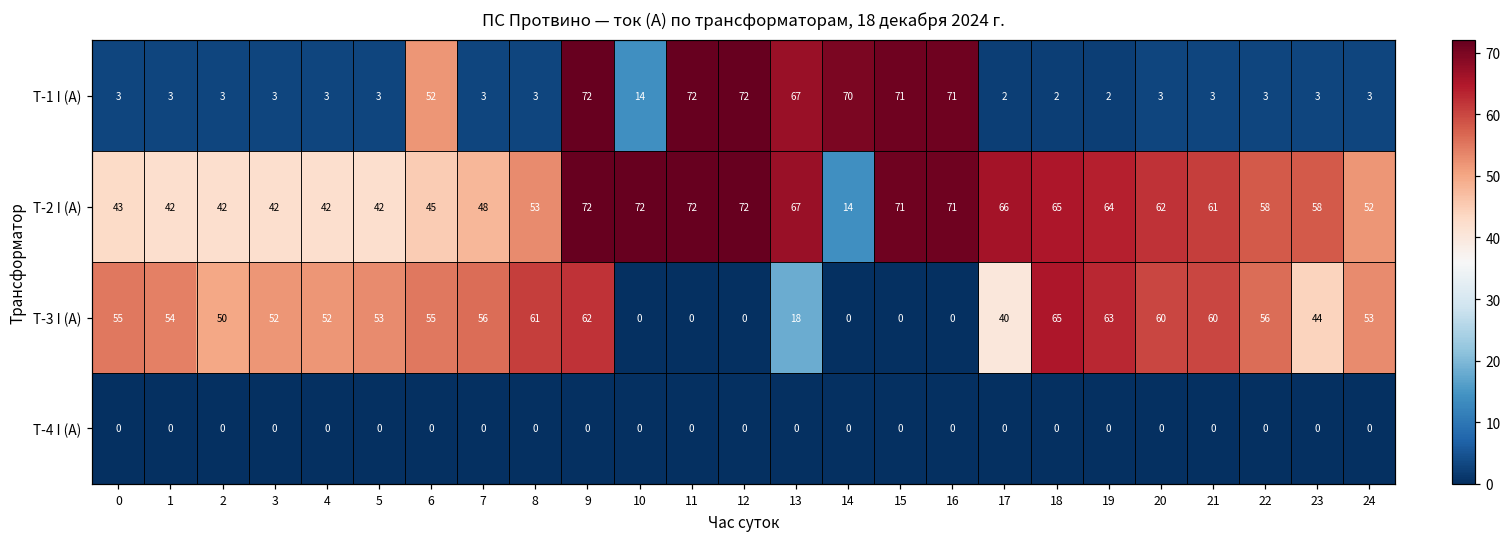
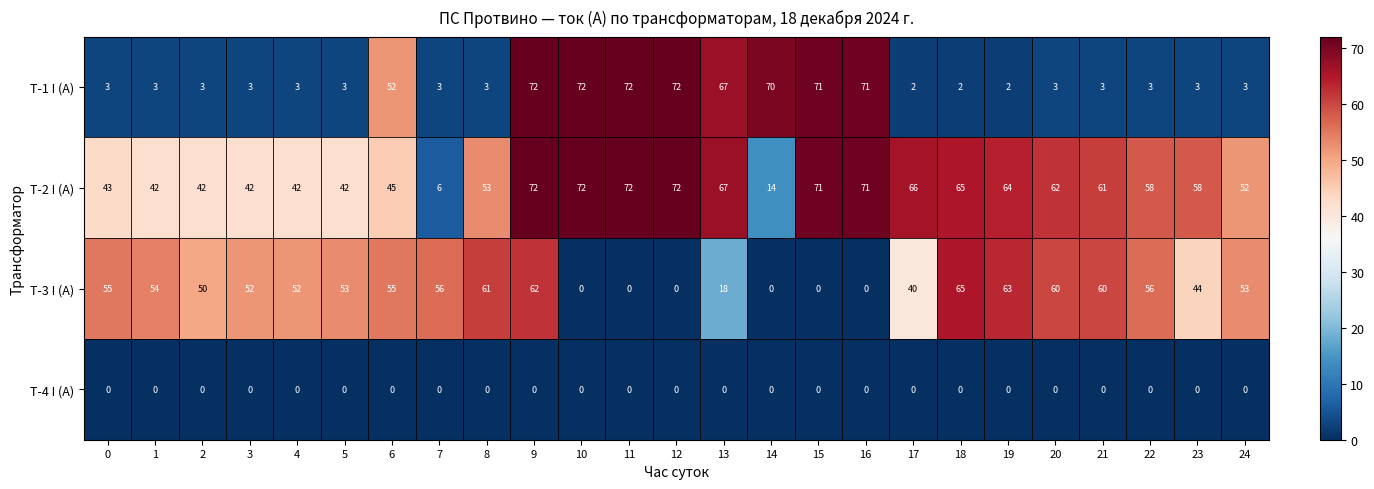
  {
    "T-1 I (A)": {
      "0": 3,
      "1": 3,
      "2": 3,
      "3": 3,
      "4": 3,
      "5": 3,
      "6": 52,
      "7": 3,
      "8": 3,
      "9": 72,
-     "10": 14,
+     "10": 72,
      "11": 72,
      "12": 72,
      "13": 67,
      "14": 70,
      "15": 71,
      "16": 71,
      "17": 2,
      "18": 2,
      "19": 2,
      "20": 3,
      "21": 3,
      "22": 3,
      "23": 3,
      "24": 3
    },
    "T-2 I (A)": {
      "0": 43,
      "1": 42,
      "2": 42,
      "3": 42,
      "4": 42,
      "5": 42,
      "6": 45,
-     "7": 48,
+     "7": 6,
      "8": 53,
      "9": 72,
      "10": 72,
      "11": 72,
      "12": 72,
      "13": 67,
      "14": 14,
      "15": 71,
      "16": 71,
      "17": 66,
      "18": 65,
      "19": 64,
      "20": 62,
      "21": 61,
      "22": 58,
      "23": 58,
      "24": 52
    },
    "T-3 I (A)": {
      "0": 55,
      "1": 54,
      "2": 50,
      "3": 52,
      "4": 52,
      "5": 53,
      "6": 55,
      "7": 56,
      "8": 61,
      "9": 62,
      "10": 0,
      "11": 0,
      "12": 0,
      "13": 18,
      "14": 0,
      "15": 0,
      "16": 0,
      "17": 40,
      "18": 65,
      "19": 63,
      "20": 60,
      "21": 60,
      "22": 56,
      "23": 44,
      "24": 53
    },
    "T-4 I (A)": {
      "0": 0,
      "1": 0,
      "2": 0,
      "3": 0,
      "4": 0,
      "5": 0,
      "6": 0,
      "7": 0,
      "8": 0,
      "9": 0,
      "10": 0,
      "11": 0,
      "12": 0,
      "13": 0,
      "14": 0,
      "15": 0,
      "16": 0,
      "17": 0,
      "18": 0,
      "19": 0,
      "20": 0,
      "21": 0,
      "22": 0,
      "23": 0,
      "24": 0
    }
  }
